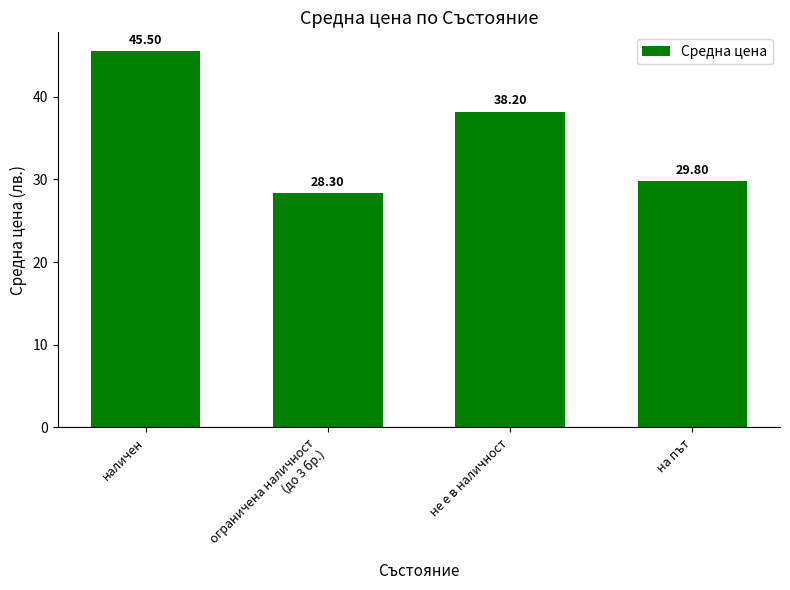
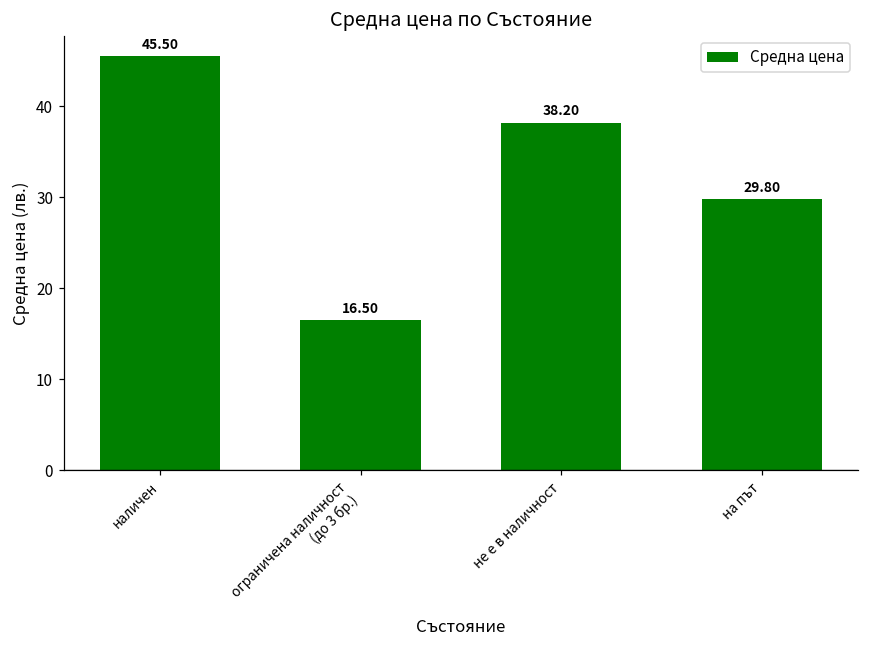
  {
    "наличен": 45.50,
-   "ограничена наличност (до 3 бр.)": 28.30,
+   "ограничена наличност (до 3 бр.)": 16.50,
    "не е в наличност": 38.20,
    "на път": 29.80
  }
